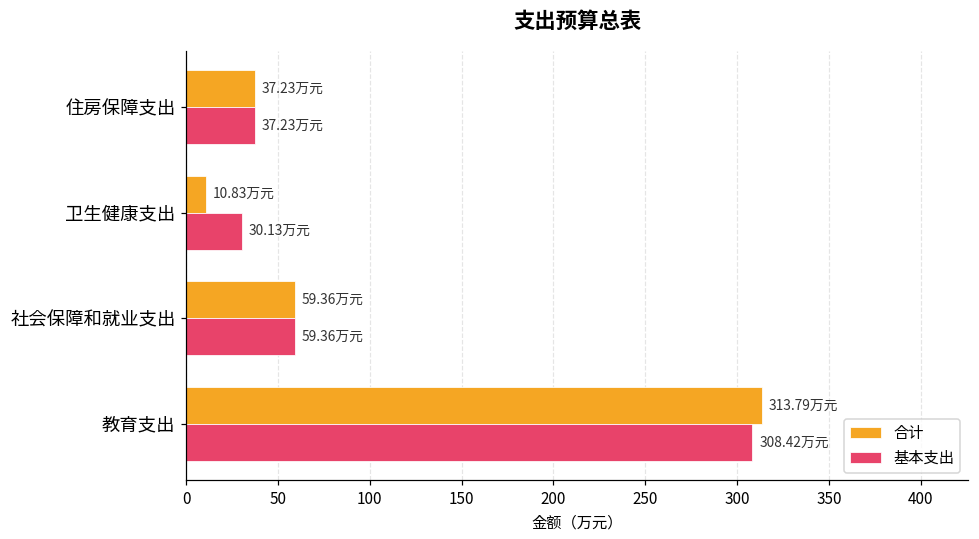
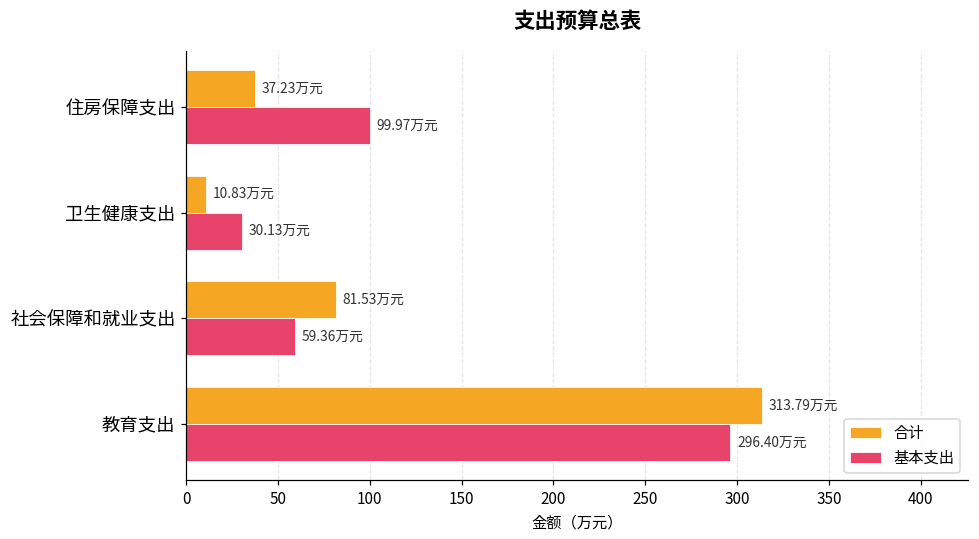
  {
    "合计": {
      "住房保障支出": 37.23,
      "卫生健康支出": 10.83,
-     "社会保障和就业支出": 59.36,
+     "社会保障和就业支出": 81.53,
      "教育支出": 313.79
    },
    "基本支出": {
-     "住房保障支出": 37.23,
+     "住房保障支出": 99.97,
      "卫生健康支出": 30.13,
      "社会保障和就业支出": 59.36,
-     "教育支出": 308.42
+     "教育支出": 296.40
    }
  }
